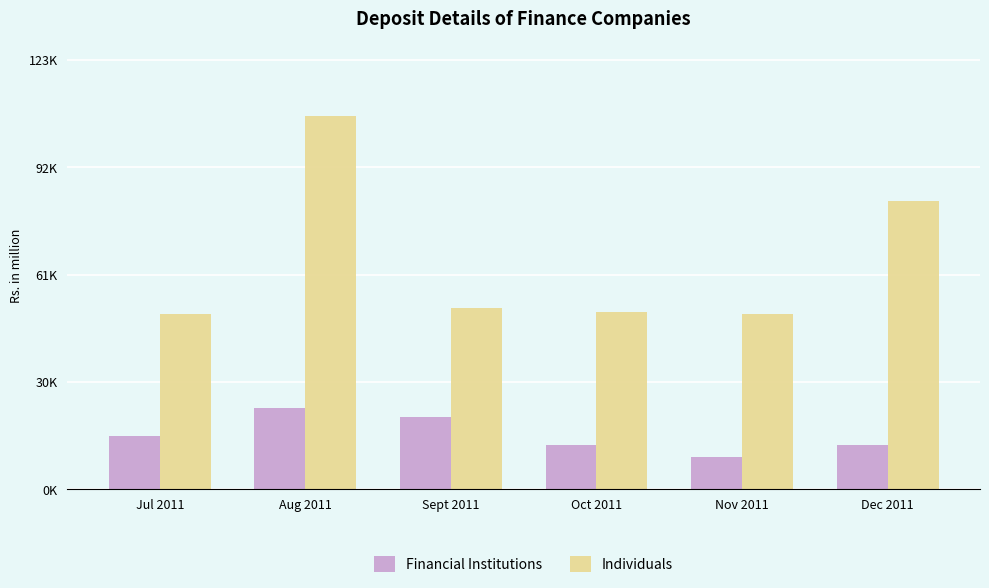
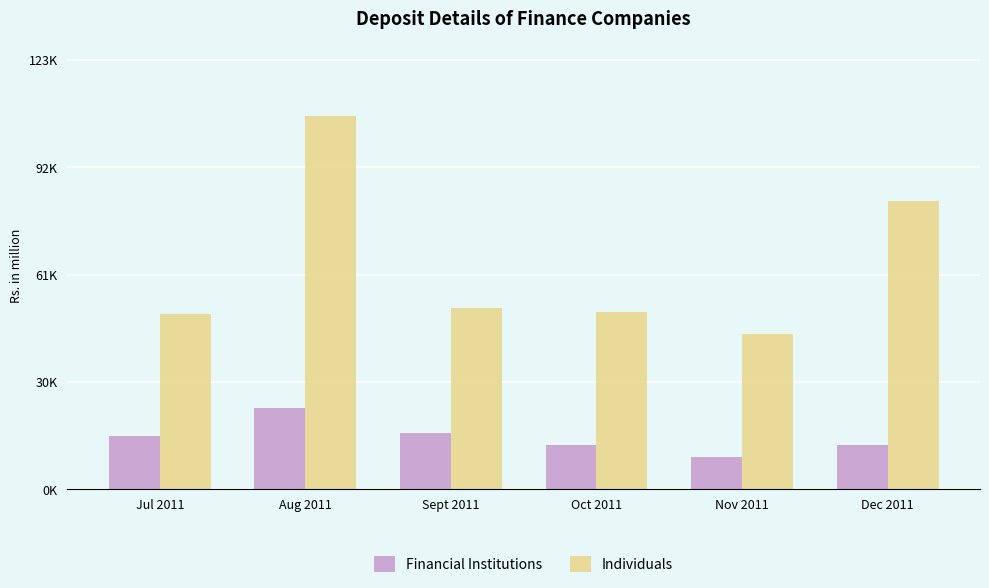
  {
    "Financial Institutions": {
      "Jul 2011": 15000,
      "Aug 2011": 23000,
-     "Sept 2011": 21000,
+     "Sept 2011": 16000,
      "Oct 2011": 13000,
      "Nov 2011": 9000,
      "Dec 2011": 13000
    },
    "Individuals": {
      "Jul 2011": 51000,
      "Aug 2011": 107000,
      "Sept 2011": 52000,
      "Oct 2011": 51000,
-     "Nov 2011": 51000,
+     "Nov 2011": 45000,
      "Dec 2011": 83000
    }
  }
